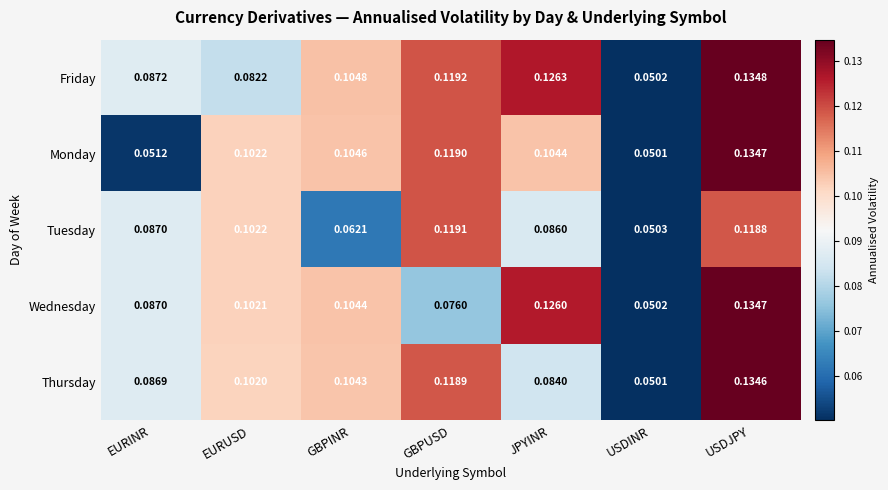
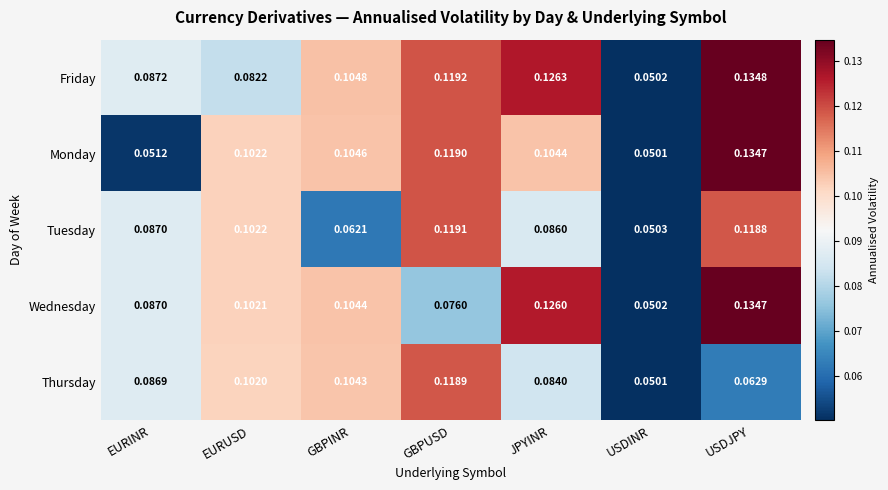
  {
    "Friday": {
      "EURINR": 0.0872,
      "EURUSD": 0.0822,
      "GBPINR": 0.1048,
      "GBPUSD": 0.1192,
      "JPYINR": 0.1263,
      "USDINR": 0.0502,
      "USDJPY": 0.1348
    },
    "Monday": {
      "EURINR": 0.0512,
      "EURUSD": 0.1022,
      "GBPINR": 0.1046,
      "GBPUSD": 0.1190,
      "JPYINR": 0.1044,
      "USDINR": 0.0501,
      "USDJPY": 0.1347
    },
    "Tuesday": {
      "EURINR": 0.0870,
      "EURUSD": 0.1022,
      "GBPINR": 0.0621,
      "GBPUSD": 0.1191,
      "JPYINR": 0.0860,
      "USDINR": 0.0503,
      "USDJPY": 0.1188
    },
    "Wednesday": {
      "EURINR": 0.0870,
      "EURUSD": 0.1021,
      "GBPINR": 0.1044,
      "GBPUSD": 0.0760,
      "JPYINR": 0.1260,
      "USDINR": 0.0502,
      "USDJPY": 0.1347
    },
    "Thursday": {
      "EURINR": 0.0869,
      "EURUSD": 0.1020,
      "GBPINR": 0.1043,
      "GBPUSD": 0.1189,
      "JPYINR": 0.0840,
      "USDINR": 0.0501,
-     "USDJPY": 0.1346
+     "USDJPY": 0.0629
    }
  }
